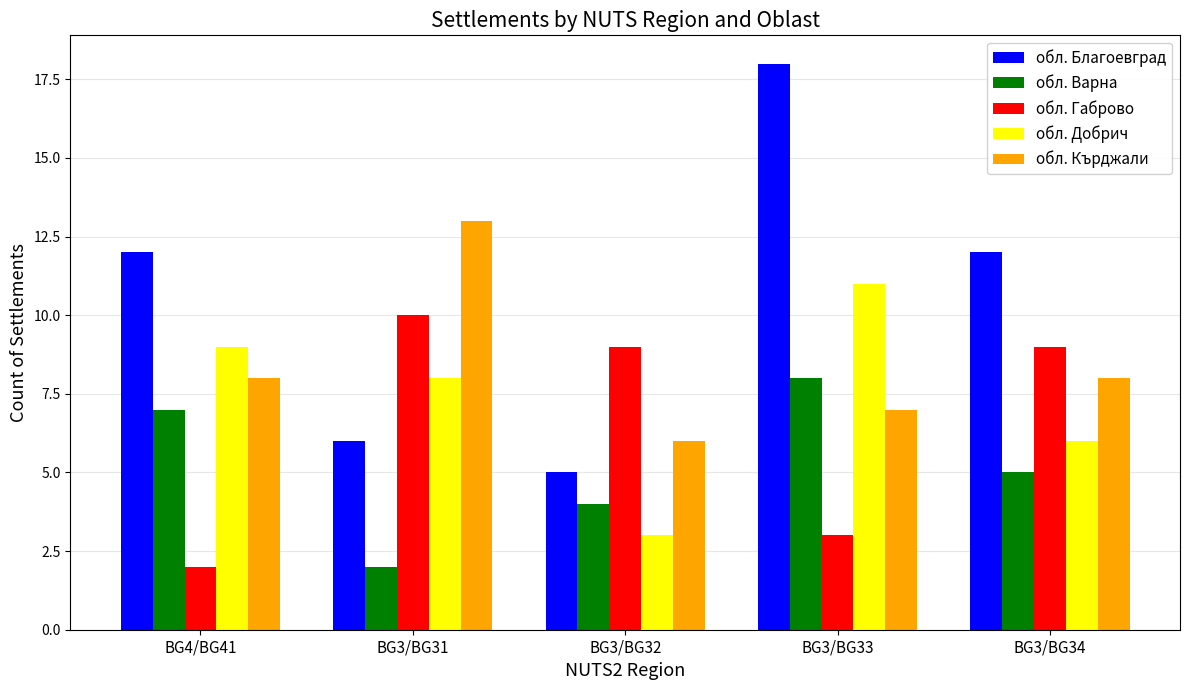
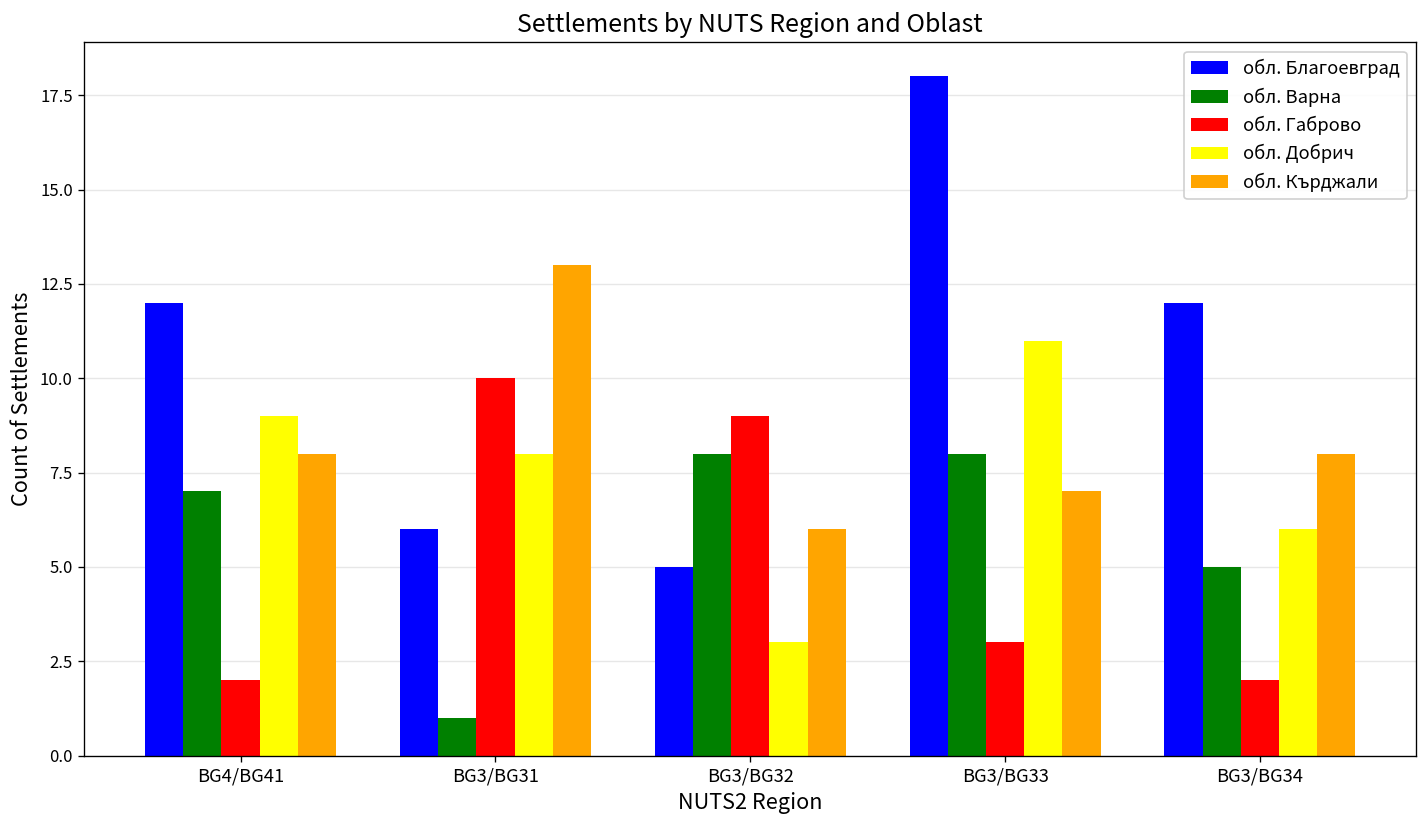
  {
    "обл. Благоевград": {
      "BG4/BG41": 12,
      "BG3/BG31": 6,
      "BG3/BG32": 5,
      "BG3/BG33": 18,
      "BG3/BG34": 12
    },
    "обл. Варна": {
      "BG4/BG41": 7,
-     "BG3/BG31": 2,
-     "BG3/BG32": 4,
+     "BG3/BG31": 1,
+     "BG3/BG32": 8,
      "BG3/BG33": 8,
      "BG3/BG34": 5
    },
    "обл. Габрово": {
      "BG4/BG41": 2,
      "BG3/BG31": 10,
      "BG3/BG32": 9,
      "BG3/BG33": 3,
-     "BG3/BG34": 9
+     "BG3/BG34": 2
    },
    "обл. Добрич": {
      "BG4/BG41": 9,
      "BG3/BG31": 8,
      "BG3/BG32": 3,
      "BG3/BG33": 11,
      "BG3/BG34": 6
    },
    "обл. Кърджали": {
      "BG4/BG41": 8,
      "BG3/BG31": 13,
      "BG3/BG32": 6,
      "BG3/BG33": 7,
      "BG3/BG34": 8
    }
  }
